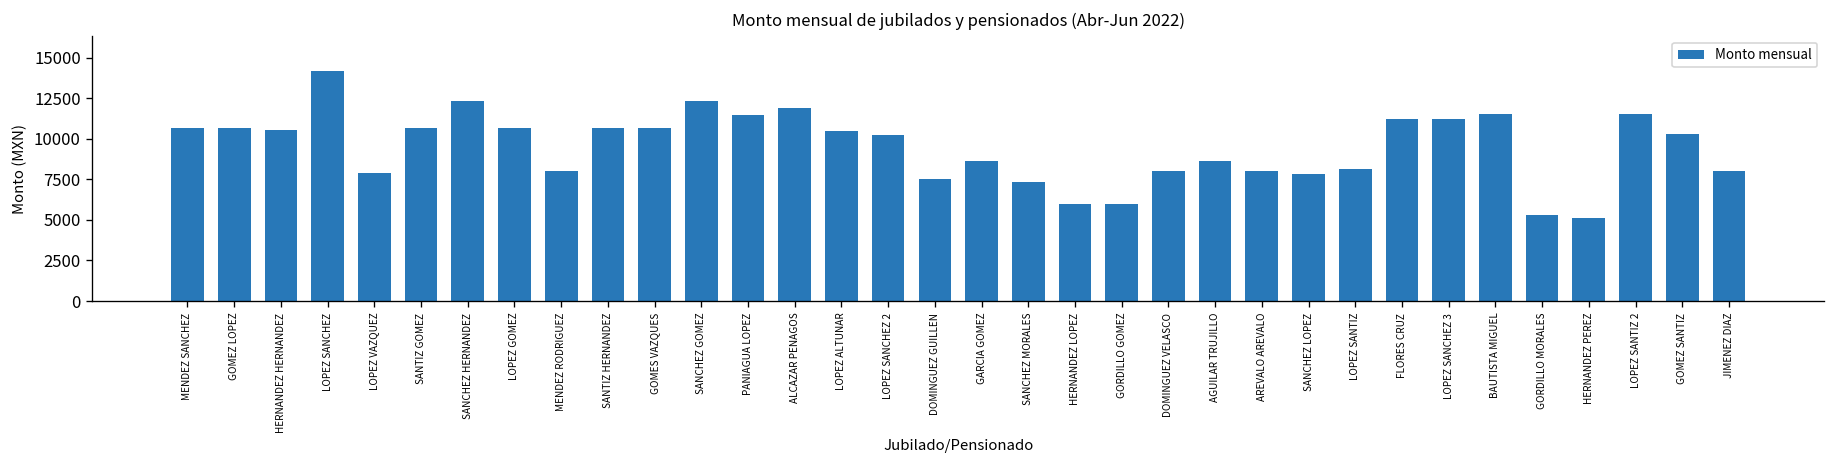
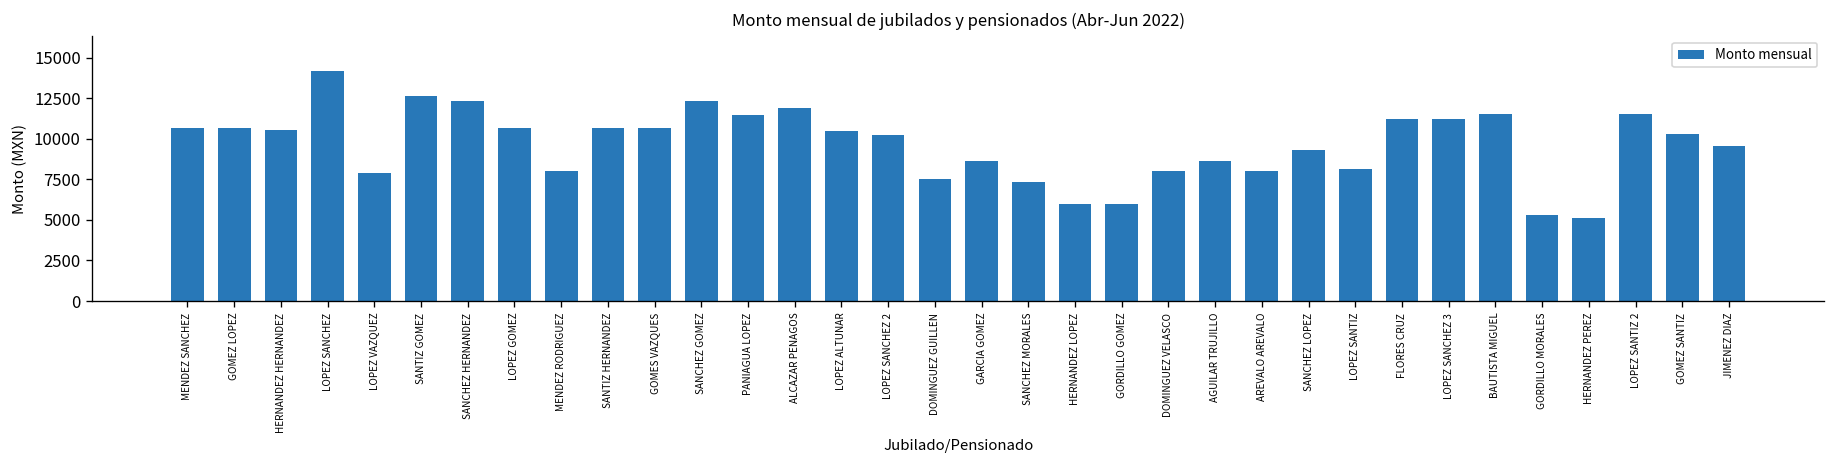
  {
    "MENDEZ SANCHEZ": 10700,
    "GOMEZ LOPEZ": 10700,
    "HERNANDEZ HERNANDEZ": 10500,
    "LOPEZ SANCHEZ": 14200,
    "LOPEZ VAZQUEZ": 7900,
-   "SANTIZ GOMEZ": 10700,
+   "SANTIZ GOMEZ": 12600,
    "SANCHEZ HERNANDEZ": 12300,
    "LOPEZ GOMEZ": 10700,
    "MENDEZ RODRIGUEZ": 8000,
    "SANTIZ HERNANDEZ": 10700,
    "GOMES VAZQUES": 10700,
    "SANCHEZ GOMEZ": 12300,
    "PANIAGUA LOPEZ": 11500,
    "ALCAZAR PENAGOS": 11900,
    "LOPEZ ALTUNAR": 10500,
    "LOPEZ SANCHEZ 2": 10300,
    "DOMINGUEZ GUILLEN": 7500,
    "GARCIA GOMEZ": 8600,
    "SANCHEZ MORALES": 7300,
    "HERNANDEZ LOPEZ": 6000,
    "GORDILLO GOMEZ": 6000,
    "DOMINGUEZ VELASCO": 8000,
    "AGUILAR TRUJILLO": 8700,
    "AREVALO AREVALO": 8000,
-   "SANCHEZ LOPEZ": 7800,
+   "SANCHEZ LOPEZ": 9300,
    "LOPEZ SANTIZ": 8100,
    "FLORES CRUZ": 11200,
    "LOPEZ SANCHEZ 3": 11200,
    "BAUTISTA MIGUEL": 11500,
    "GORDILLO MORALES": 5300,
    "HERNANDEZ PEREZ": 5100,
    "LOPEZ SANTIZ 2": 11500,
    "GOMEZ SANTIZ": 10300,
-   "JIMENEZ DIAZ": 8000
+   "JIMENEZ DIAZ": 9500
  }
